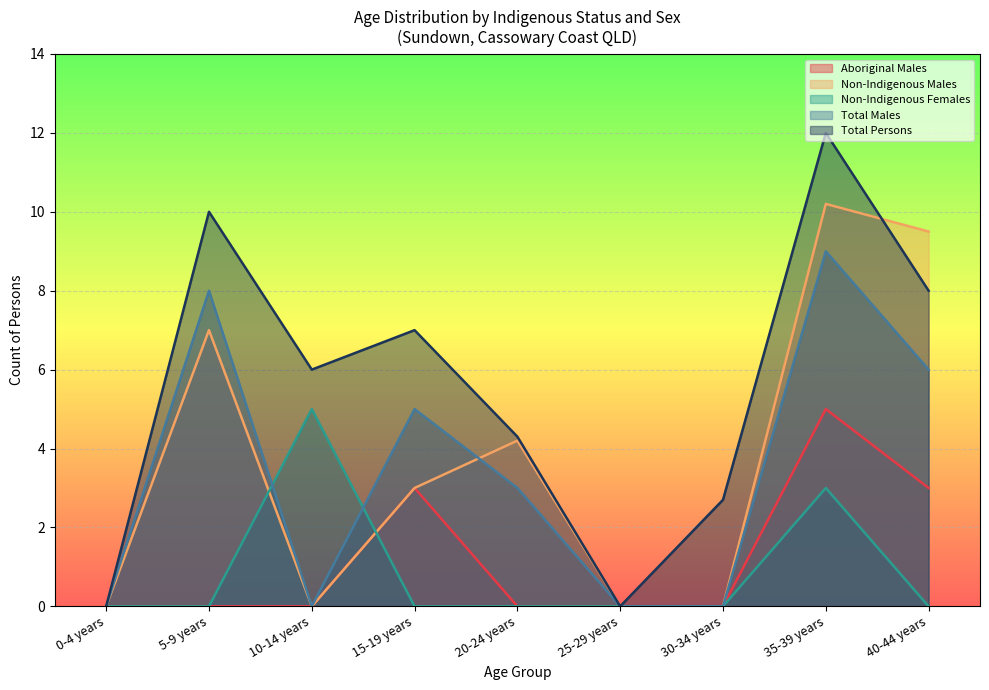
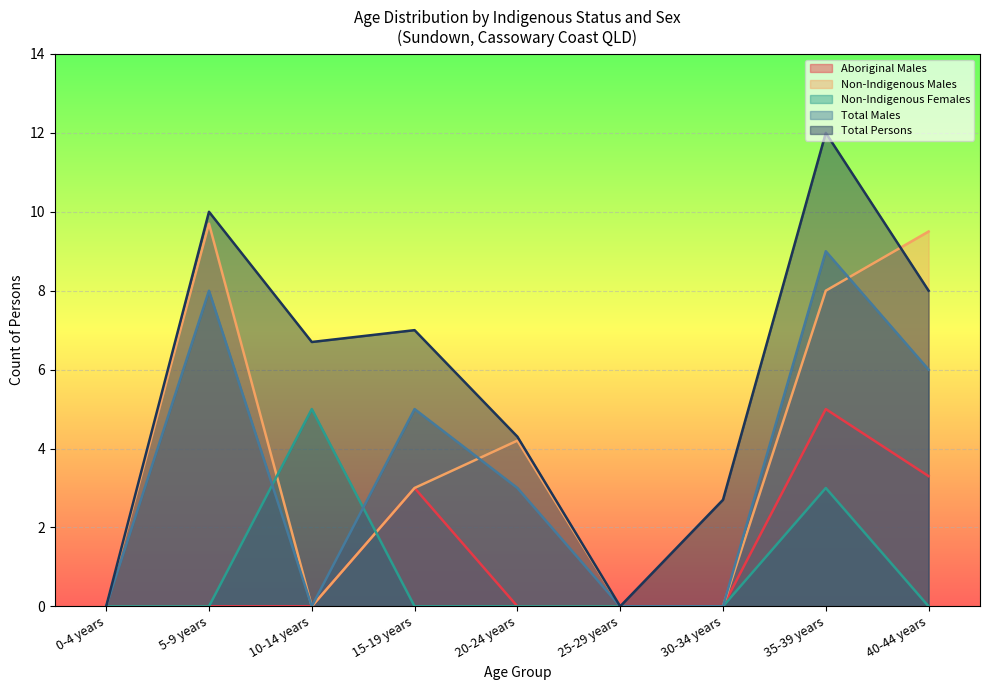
  {
    "Aboriginal Males": {
      "35-39 years": 5.0,
-     "40-44 years": 3.0
+     "40-44 years": 3.3
    },
    "Non-Indigenous Males": {
-     "5-9 years": 7.0,
+     "5-9 years": 9.7,
      "20-24 years": 4.2,
-     "35-39 years": 10.2,
+     "35-39 years": 8.0,
      "40-44 years": 9.5
    },
    "Total Persons": {
      "5-9 years": 10.0,
-     "10-14 years": 6.0,
+     "10-14 years": 6.7,
      "15-19 years": 7.0,
      "20-24 years": 4.3,
      "30-34 years": 2.7,
      "40-44 years": 8.0
    }
  }
